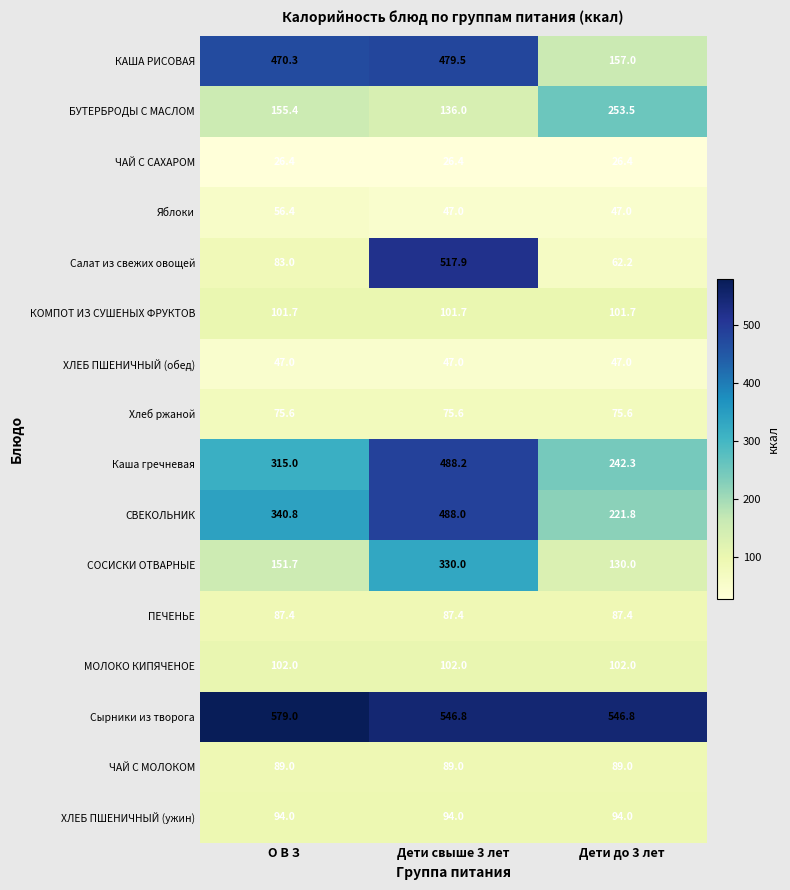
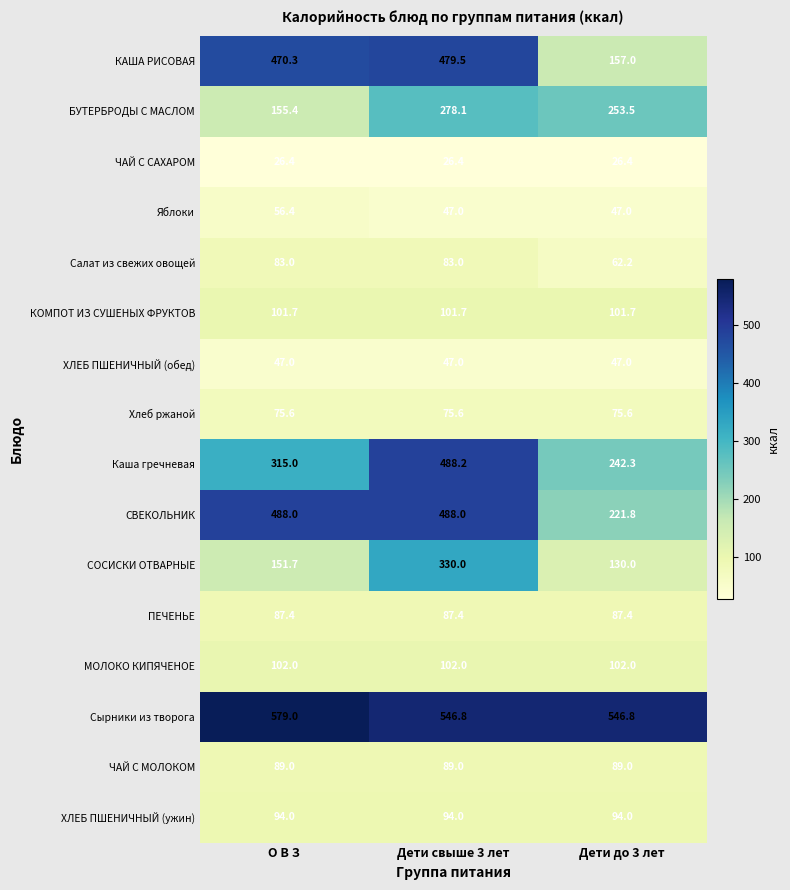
  {
    "КАША РИСОВАЯ": {
      "О В З": 470.3,
      "Дети свыше 3 лет": 479.5,
      "Дети до 3 лет": 157.0
    },
    "БУТЕРБРОДЫ С МАСЛОМ": {
      "О В З": 155.4,
-     "Дети свыше 3 лет": 136.0,
+     "Дети свыше 3 лет": 278.1,
      "Дети до 3 лет": 253.5
    },
    "Яблоки": {
      "О В З": 56.4,
      "Дети свыше 3 лет": 47.0,
      "Дети до 3 лет": 47.0
    },
    "Салат из свежих овощей": {
      "О В З": 83.0,
-     "Дети свыше 3 лет": 517.9,
+     "Дети свыше 3 лет": 83.0,
      "Дети до 3 лет": 62.2
    },
    "КОМПОТ ИЗ СУШЕНЫХ ФРУКТОВ": {
      "О В З": 101.7,
      "Дети свыше 3 лет": 101.7,
      "Дети до 3 лет": 101.7
    },
    "ХЛЕБ ПШЕНИЧНЫЙ (обед)": {
      "О В З": 47.0,
      "Дети свыше 3 лет": 47.0,
      "Дети до 3 лет": 47.0
    },
    "Хлеб ржаной": {
      "О В З": 75.6,
      "Дети свыше 3 лет": 75.6,
      "Дети до 3 лет": 75.6
    },
    "Каша гречневая": {
      "О В З": 315.0,
      "Дети свыше 3 лет": 488.2,
      "Дети до 3 лет": 242.3
    },
    "СВЕКОЛЬНИК": {
-     "О В З": 340.8,
+     "О В З": 488.0,
      "Дети свыше 3 лет": 488.0,
      "Дети до 3 лет": 221.8
    },
    "СОСИСКИ ОТВАРНЫЕ": {
      "О В З": 151.7,
      "Дети свыше 3 лет": 330.0,
      "Дети до 3 лет": 130.0
    },
    "ПЕЧЕНЬЕ": {
      "О В З": 87.4,
      "Дети свыше 3 лет": 87.4,
      "Дети до 3 лет": 87.4
    },
    "МОЛОКО КИПЯЧЕНОЕ": {
      "О В З": 102.0,
      "Дети свыше 3 лет": 102.0,
      "Дети до 3 лет": 102.0
    },
    "Сырники из творога": {
      "О В З": 579.0,
      "Дети свыше 3 лет": 546.8,
      "Дети до 3 лет": 546.8
    },
    "ЧАЙ С МОЛОКОМ": {
      "О В З": 89.0,
      "Дети свыше 3 лет": 89.0,
      "Дети до 3 лет": 89.0
    },
    "ХЛЕБ ПШЕНИЧНЫЙ (ужин)": {
      "О В З": 94.0,
      "Дети свыше 3 лет": 94.0,
      "Дети до 3 лет": 94.0
    }
  }
